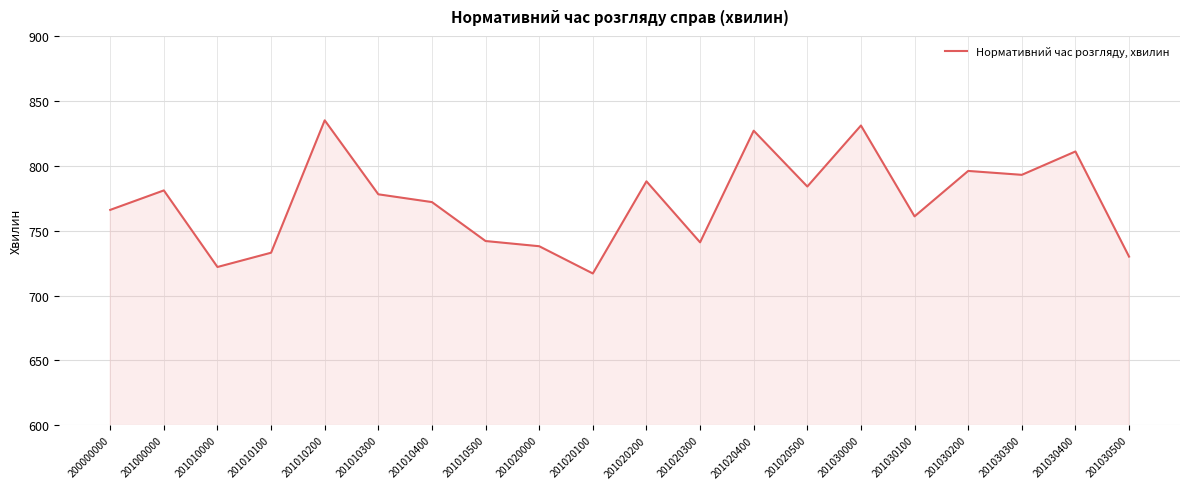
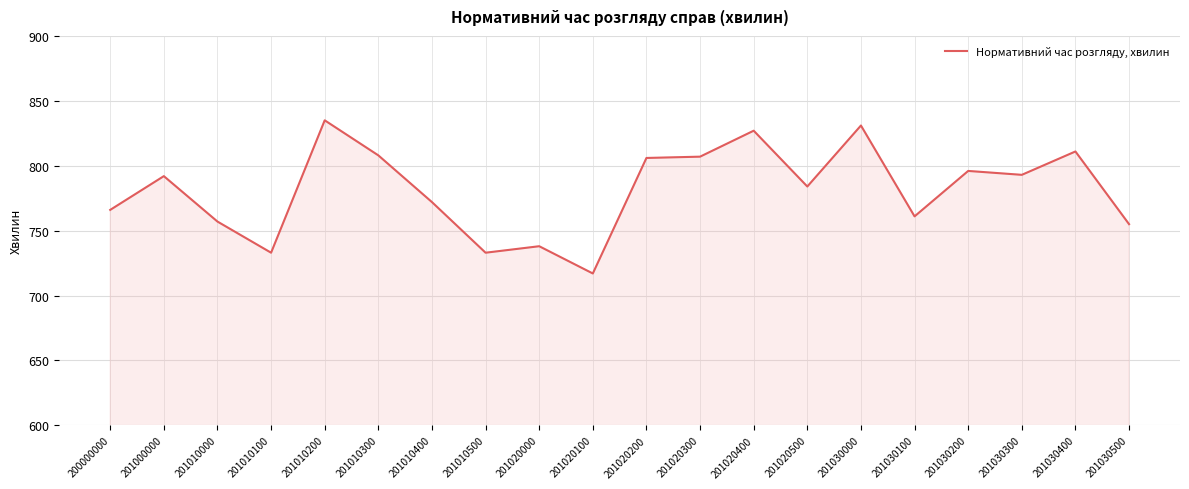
  {
    "200000000": 766,
-   "201000000": 781,
-   "201010000": 722,
+   "201000000": 792,
+   "201010000": 757,
    "201010100": 733,
    "201010200": 835,
-   "201010300": 778,
+   "201010300": 808,
    "201010400": 772,
-   "201010500": 742,
+   "201010500": 733,
    "201020000": 738,
    "201020100": 717,
-   "201020200": 788,
-   "201020300": 741,
+   "201020200": 806,
+   "201020300": 807,
    "201020400": 827,
    "201020500": 784,
    "201030000": 831,
    "201030100": 761,
    "201030200": 796,
    "201030300": 793,
    "201030400": 811,
-   "201030500": 730
+   "201030500": 755
  }
